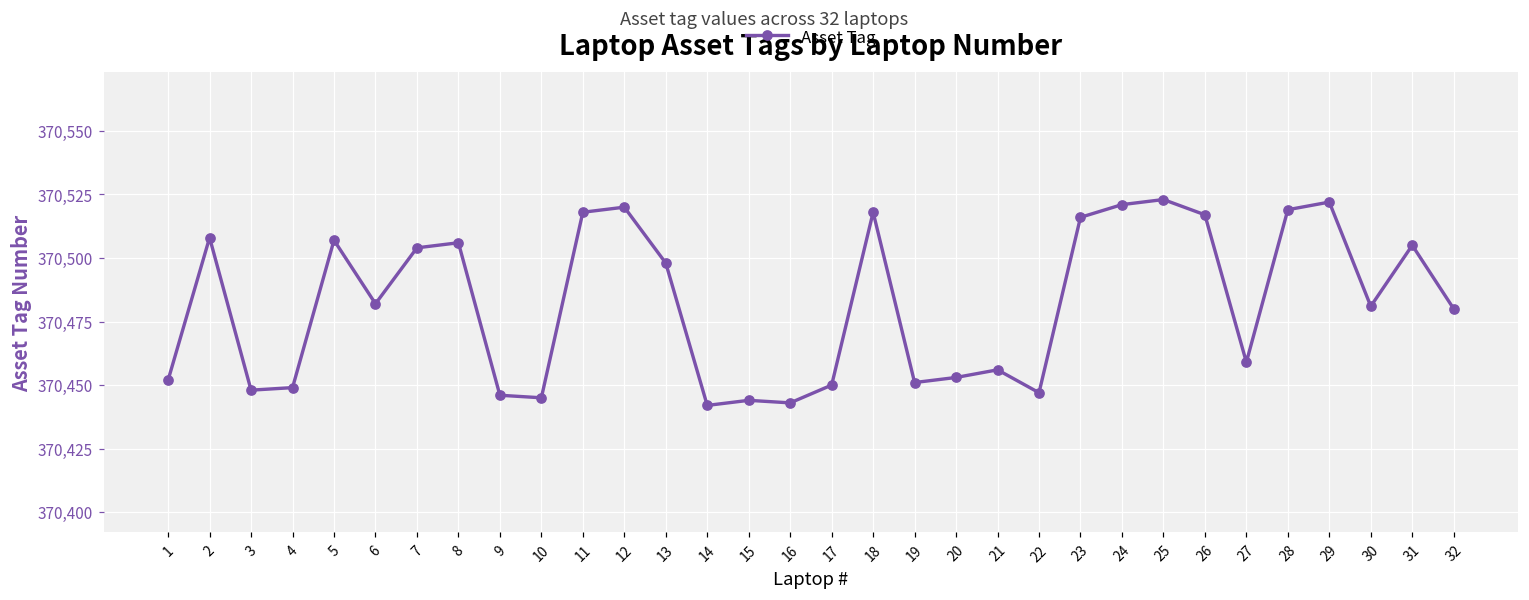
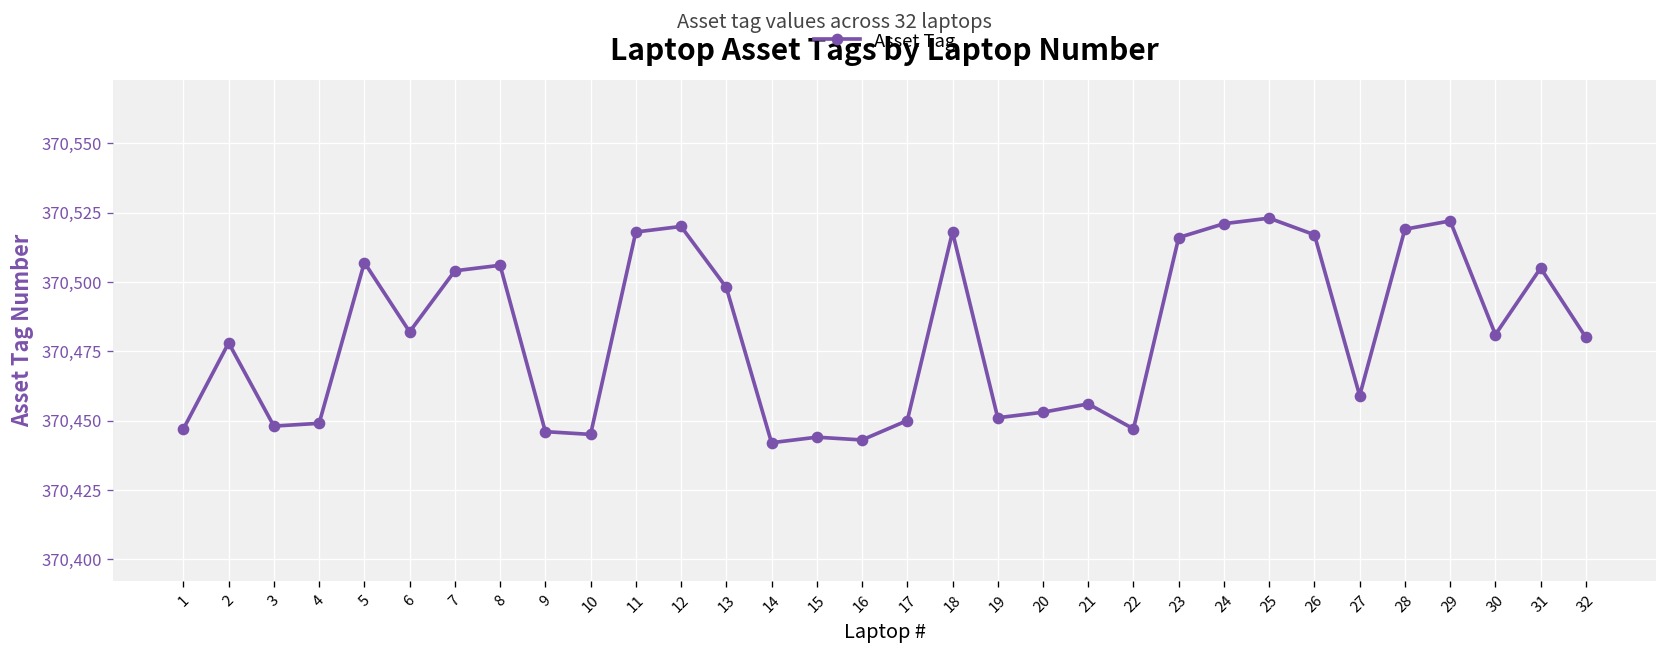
  {
-   "1": "370,452",
-   "2": "370,508",
+   "1": "370,447",
+   "2": "370,478",
    "3": "370,448",
    "4": "370,449",
    "5": "370,507",
    "6": "370,482",
    "7": "370,504",
    "8": "370,506",
    "9": "370,446",
    "10": "370,445",
    "11": "370,518",
    "12": "370,520",
    "13": "370,498",
    "14": "370,442",
    "15": "370,444",
    "16": "370,443",
    "17": "370,450",
    "18": "370,518",
    "19": "370,451",
    "20": "370,453",
    "21": "370,456",
    "22": "370,447",
    "23": "370,516",
    "24": "370,521",
    "25": "370,523",
    "26": "370,517",
    "27": "370,459",
    "28": "370,519",
    "29": "370,522",
    "30": "370,481",
    "31": "370,505",
    "32": "370,480"
  }
